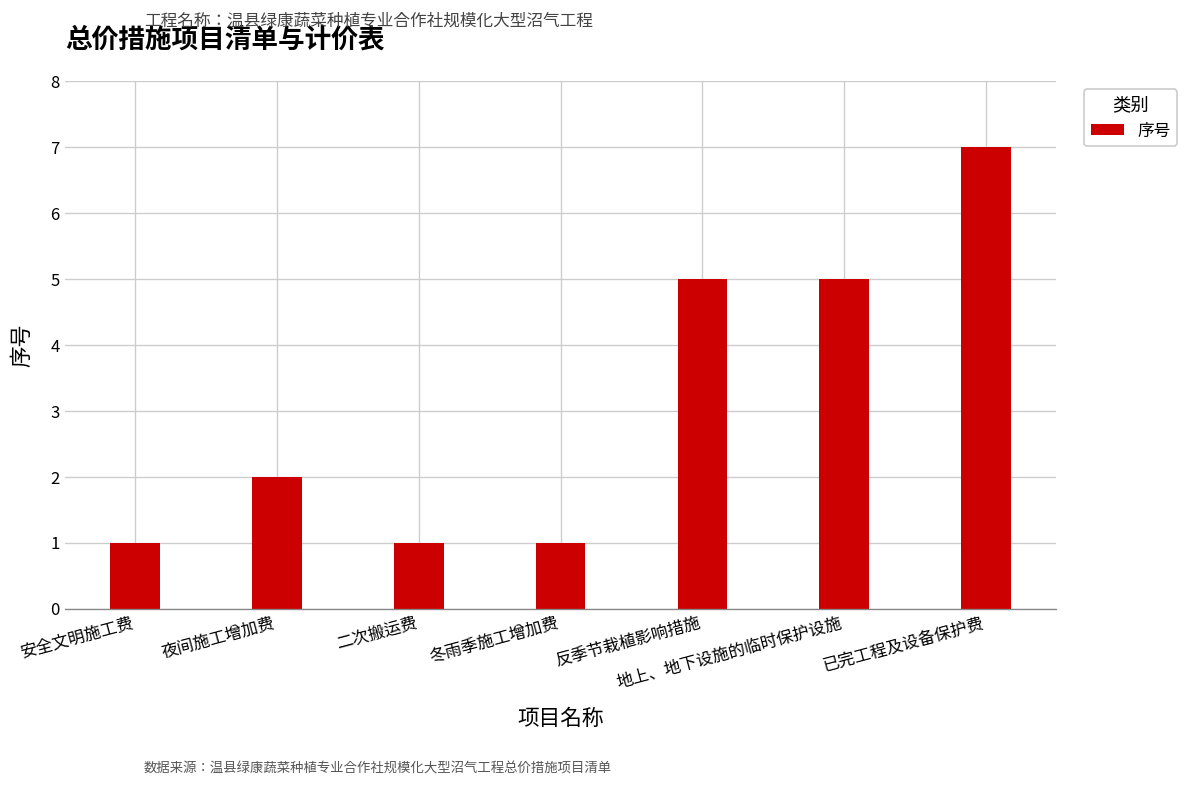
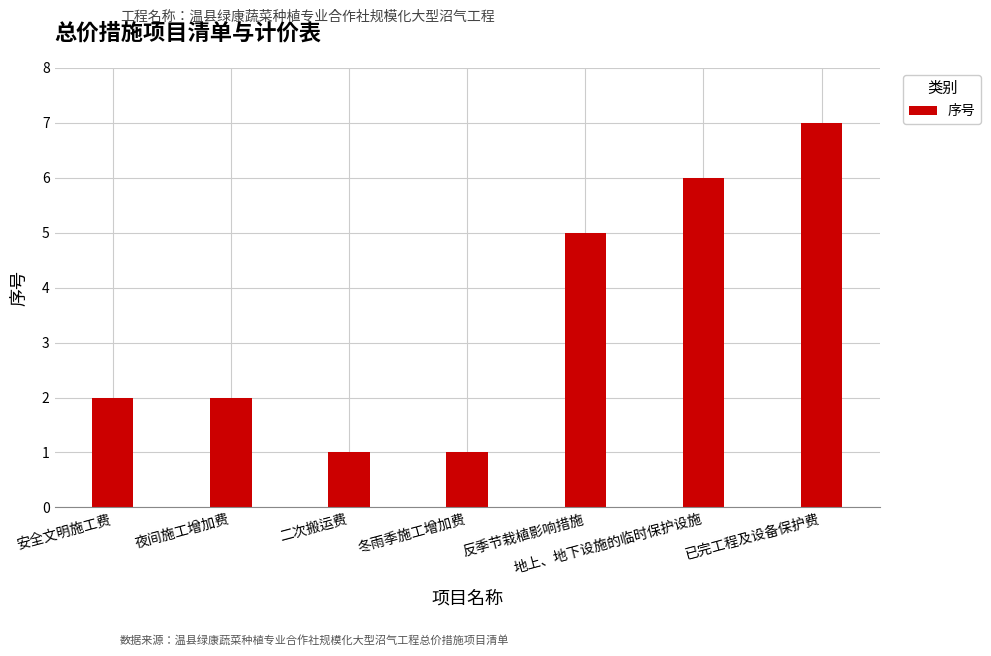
  {
-   "安全文明施工费": 1,
+   "安全文明施工费": 2,
    "夜间施工增加费": 2,
    "二次搬运费": 1,
    "冬雨季施工增加费": 1,
    "反季节栽植影响措施": 5,
-   "地上、地下设施的临时保护设施": 5,
+   "地上、地下设施的临时保护设施": 6,
    "已完工程及设备保护费": 7
  }
